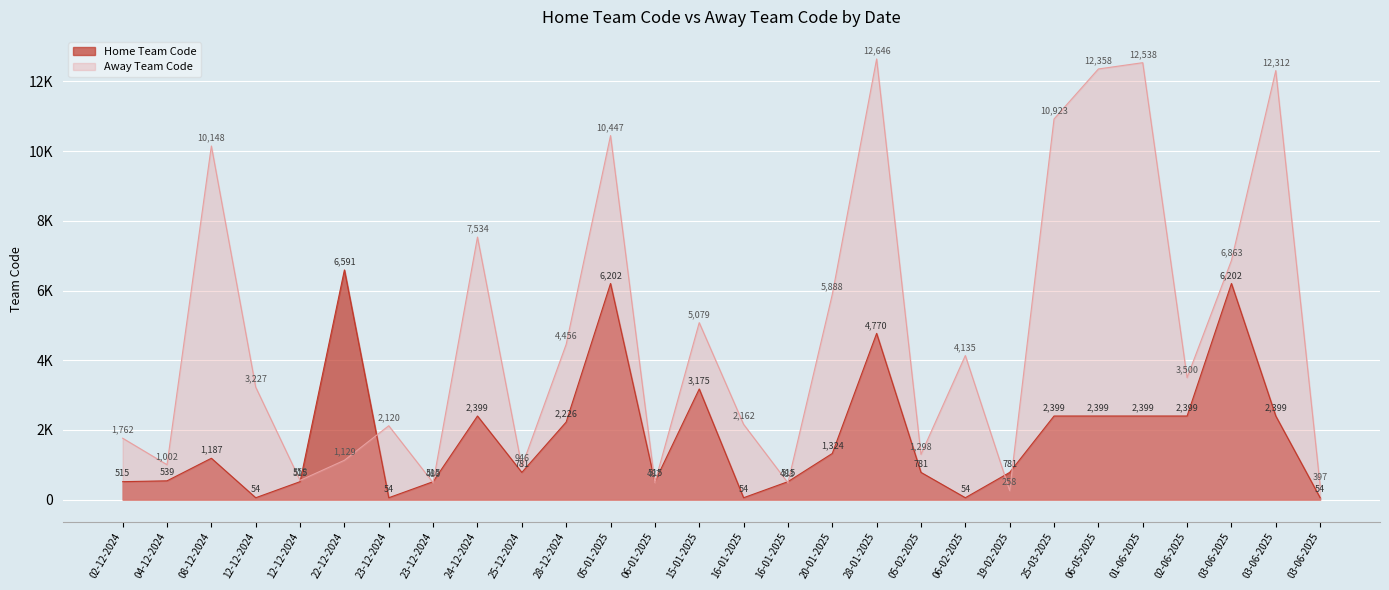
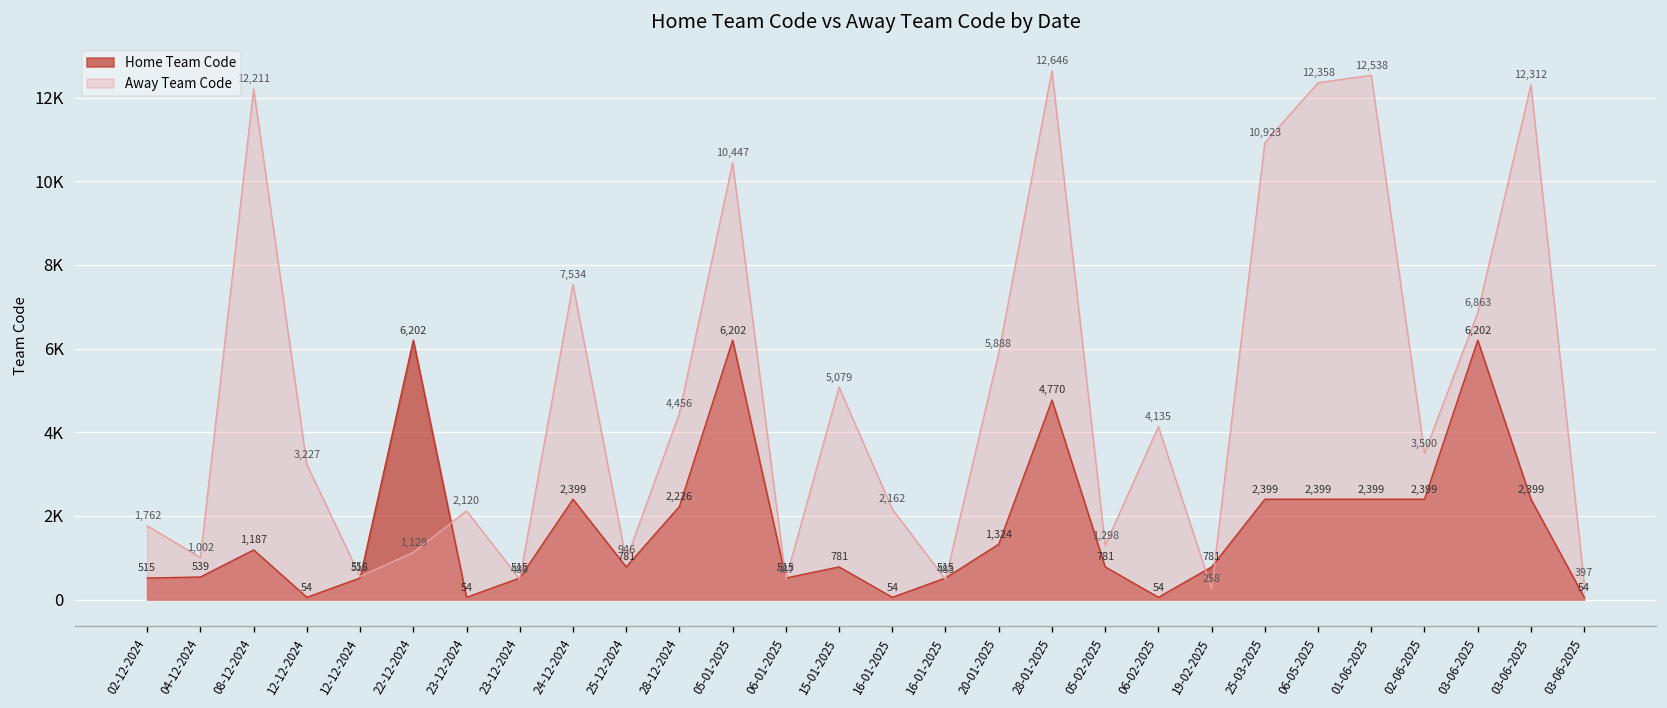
  {
    "Home Team Code": {
      "02-12-2024": "515",
      "04-12-2024": "539",
      "08-12-2024": "1,187",
-     "22-12-2024": "6,591",
+     "22-12-2024": "6,202",
      "24-12-2024": "2,399",
      "28-12-2024": "2,226",
      "05-01-2025": "6,202",
-     "15-01-2025": "3,175",
+     "15-01-2025": "781",
      "20-01-2025": "1,324",
      "28-01-2025": "4,770",
      "05-02-2025": "781",
      "06-02-2025": "54",
      "19-02-2025": "781",
      "25-03-2025": "2,399",
      "06-05-2025": "2,399",
      "01-06-2025": "2,399",
      "02-06-2025": "2,399"
    },
    "Away Team Code": {
-     "08-12-2024": "10100"
+     "08-12-2024": "12200"
    }
  }
